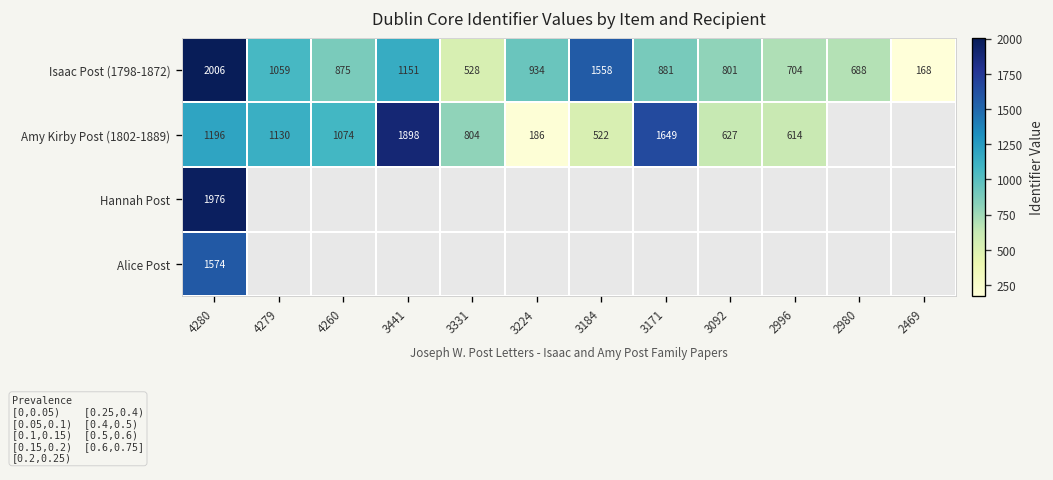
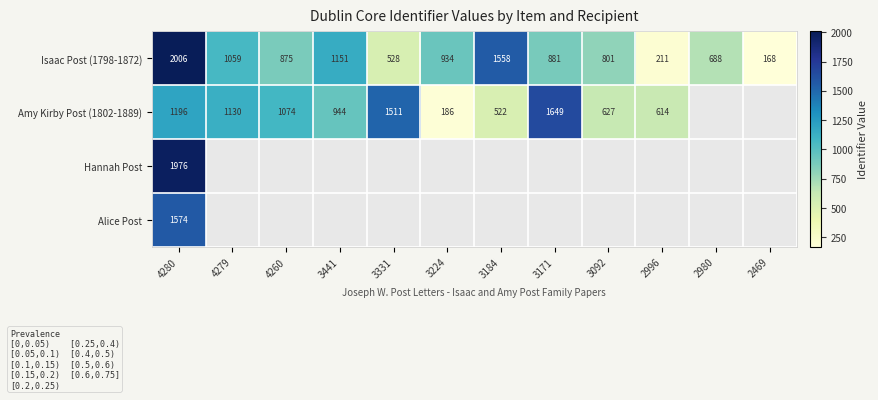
  {
    "Isaac Post (1798-1872)": {
      "4280": 2006,
      "4279": 1059,
      "4260": 875,
      "3441": 1151,
      "3331": 528,
      "3224": 934,
      "3184": 1558,
      "3171": 881,
      "3092": 801,
-     "2996": 704,
+     "2996": 211,
      "2980": 688,
      "2469": 168
    },
    "Amy Kirby Post (1802-1889)": {
      "4280": 1196,
      "4279": 1130,
      "4260": 1074,
-     "3441": 1898,
-     "3331": 804,
+     "3441": 944,
+     "3331": 1511,
      "3224": 186,
      "3184": 522,
      "3171": 1649,
      "3092": 627,
      "2996": 614
    },
    "Hannah Post": {
      "4280": 1976
    },
    "Alice Post": {
      "4280": 1574
    }
  }
